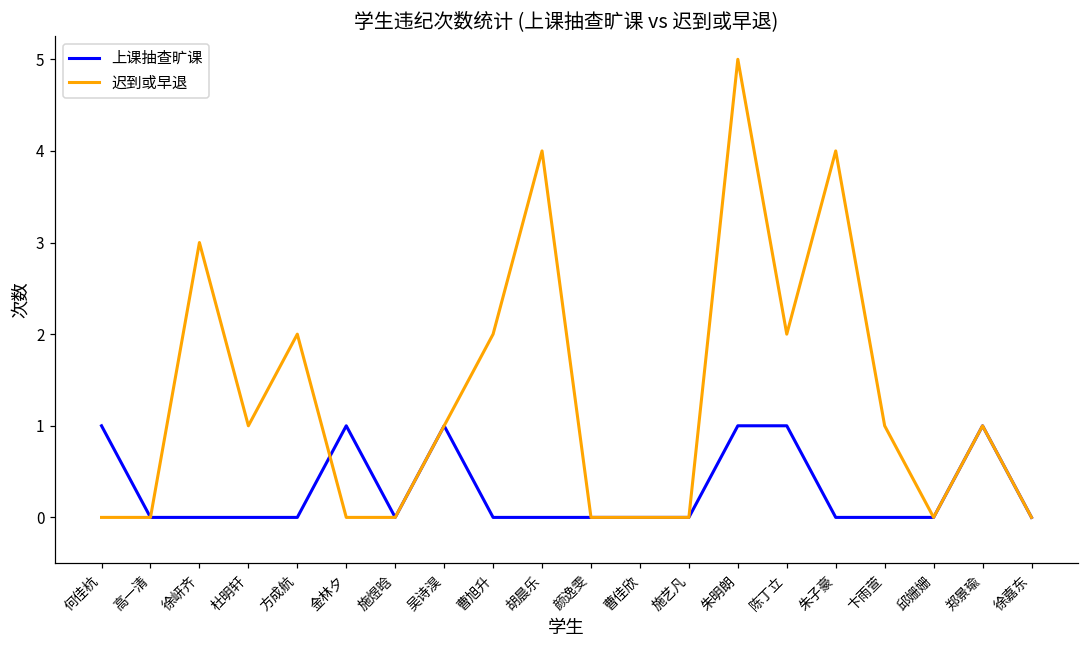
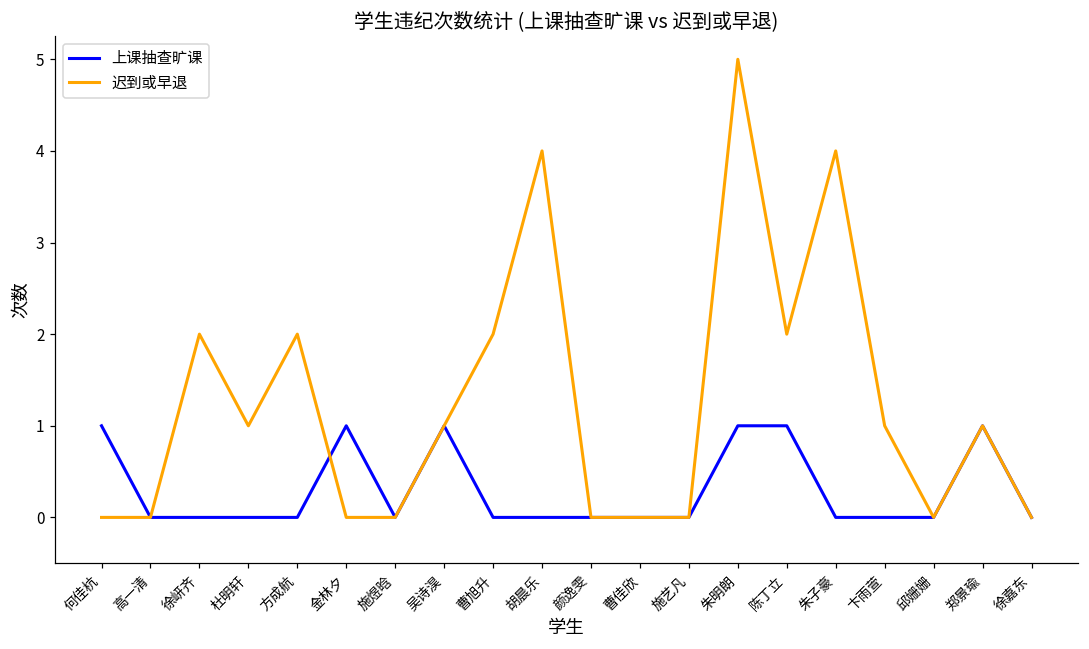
  {
    "上课抽查旷课": {
      "何佳杭": 1,
      "徐岍齐": 0,
      "杜明轩": 0,
      "方成航": 0,
      "金林夕": 1,
      "曹旭升": 0,
      "胡晨乐": 0,
      "朱明朗": 1,
      "陈丁立": 1,
      "朱子豪": 0,
      "卞雨萱": 0
    },
    "迟到或早退": {
      "何佳杭": 0,
-     "徐岍齐": 3,
+     "徐岍齐": 2,
      "杜明轩": 1,
      "方成航": 2,
      "金林夕": 0,
      "曹旭升": 2,
      "胡晨乐": 4,
      "朱明朗": 5,
      "陈丁立": 2,
      "朱子豪": 4,
      "卞雨萱": 1
    }
  }
